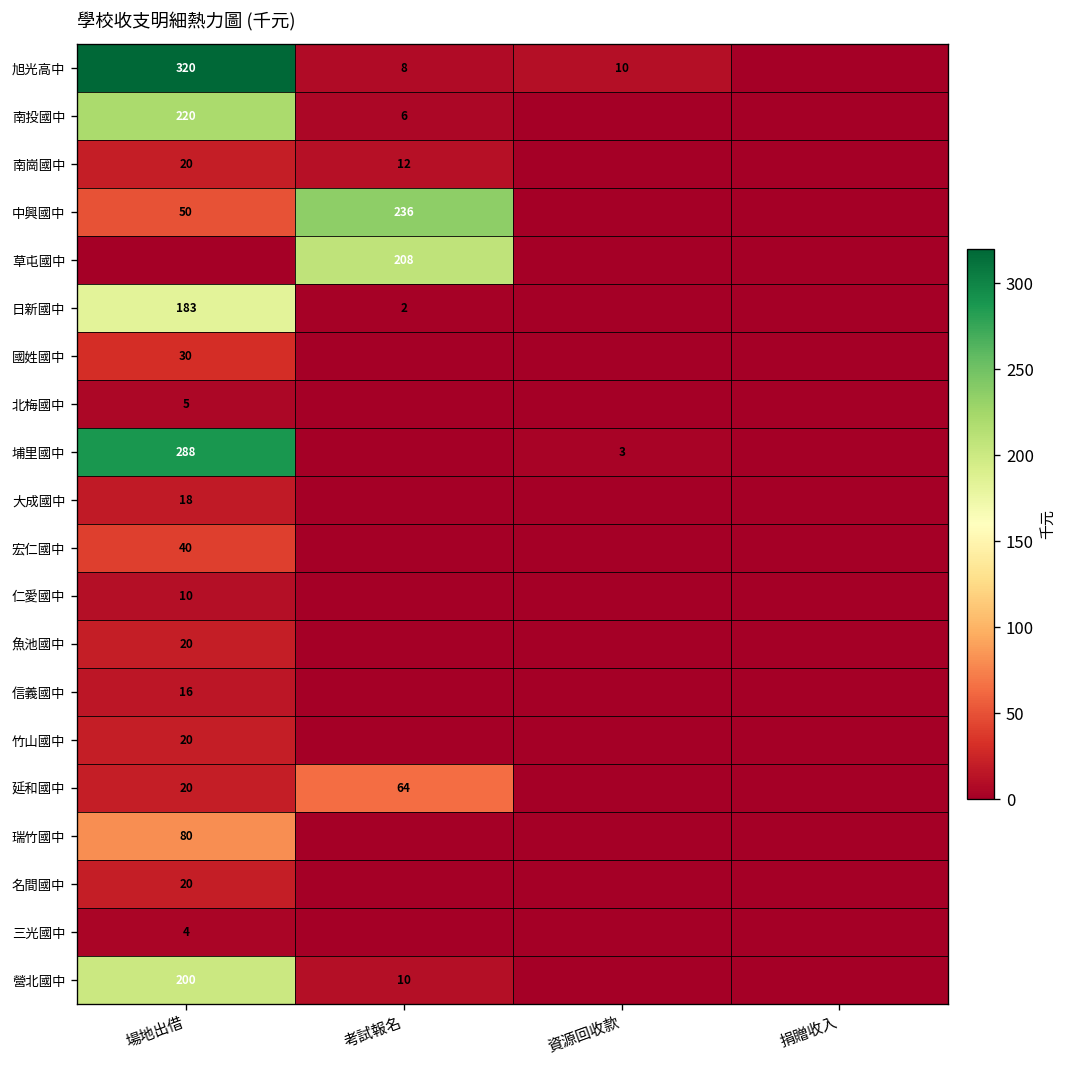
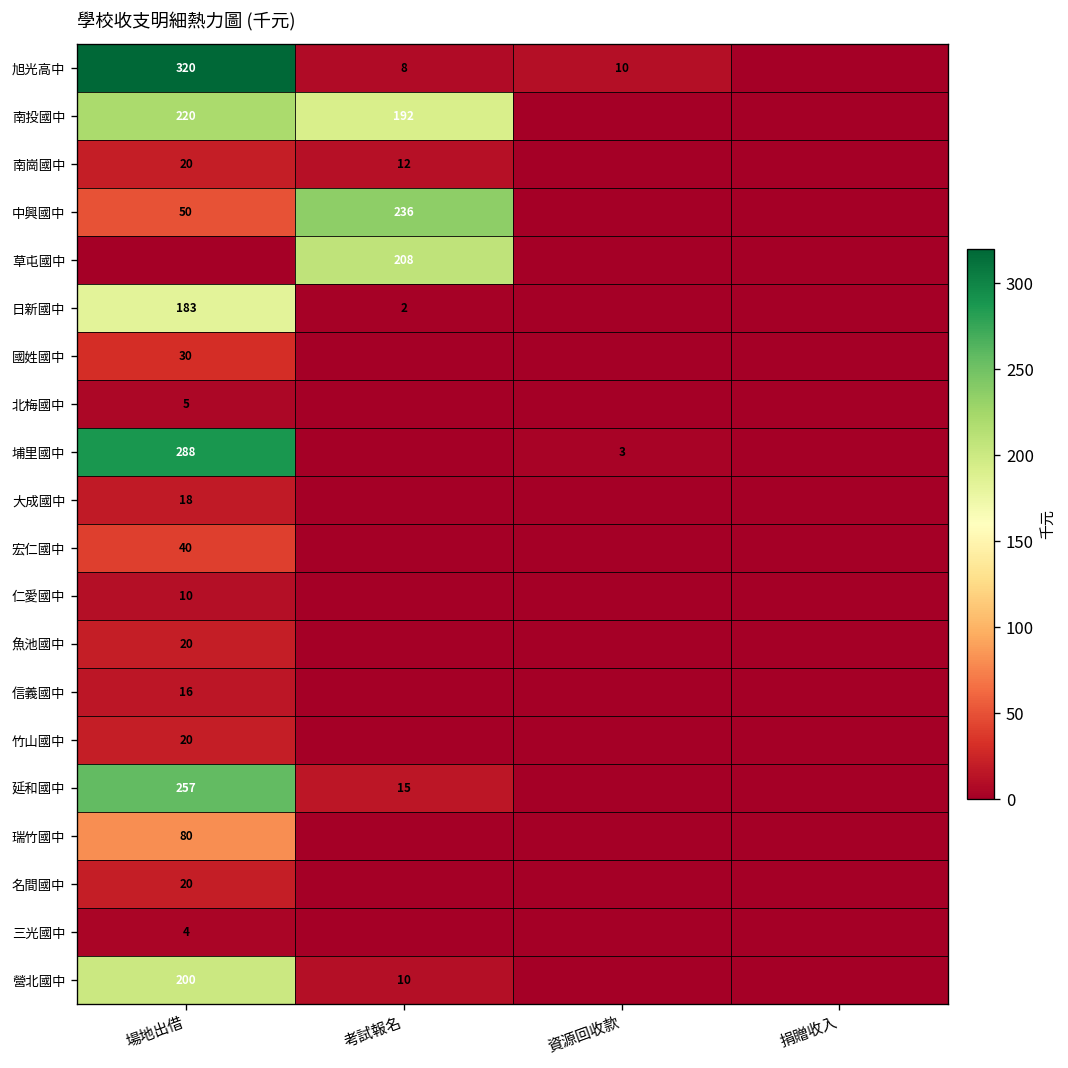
  {
    "旭光高中": {
      "場地出借": 320,
      "考試報名": 8,
      "資源回收款": 10
    },
    "南投國中": {
      "場地出借": 220,
-     "考試報名": 6
+     "考試報名": 192
    },
    "南崗國中": {
      "場地出借": 20,
      "考試報名": 12
    },
    "中興國中": {
      "場地出借": 50,
      "考試報名": 236
    },
    "草屯國中": {
      "考試報名": 208
    },
    "日新國中": {
      "場地出借": 183,
      "考試報名": 2
    },
    "國姓國中": {
      "場地出借": 30
    },
    "北梅國中": {
      "場地出借": 5
    },
    "埔里國中": {
      "場地出借": 288,
      "資源回收款": 3
    },
    "大成國中": {
      "場地出借": 18
    },
    "宏仁國中": {
      "場地出借": 40
    },
    "仁愛國中": {
      "場地出借": 10
    },
    "魚池國中": {
      "場地出借": 20
    },
    "信義國中": {
      "場地出借": 16
    },
    "竹山國中": {
      "場地出借": 20
    },
    "延和國中": {
-     "場地出借": 20,
-     "考試報名": 64
+     "場地出借": 257,
+     "考試報名": 15
    },
    "瑞竹國中": {
      "場地出借": 80
    },
    "名間國中": {
      "場地出借": 20
    },
    "三光國中": {
      "場地出借": 4
    },
    "營北國中": {
      "場地出借": 200,
      "考試報名": 10
    }
  }
